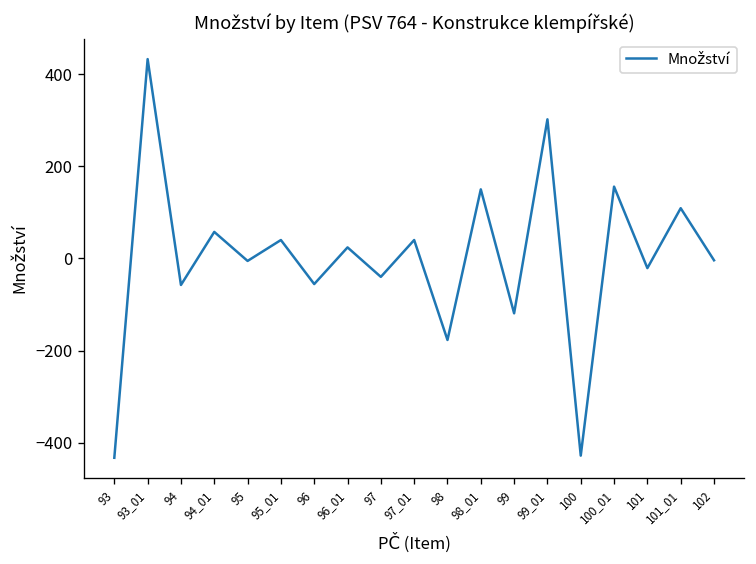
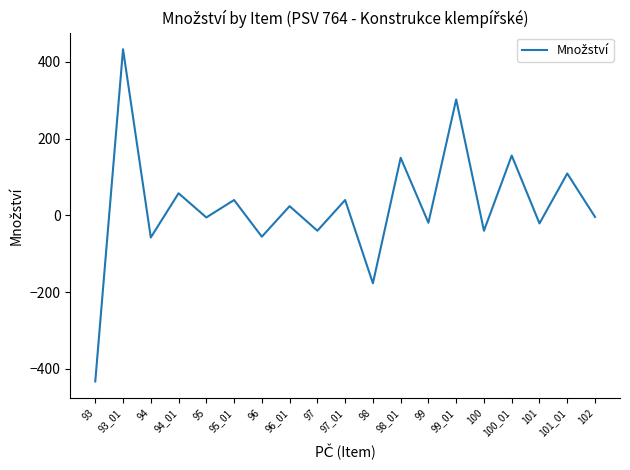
  {
    "93": -430,
    "93_01": 430,
    "94": -60,
    "94_01": 60,
    "95": -10,
    "95_01": 40,
    "96": -60,
    "96_01": 20,
    "97": -40,
    "97_01": 40,
    "98": -180,
    "98_01": 150,
-   "99": -120,
+   "99": -20,
    "99_01": 300,
-   "100": -430,
+   "100": -40,
    "100_01": 160,
    "101": -20,
    "101_01": 110,
    "102": 0
  }
